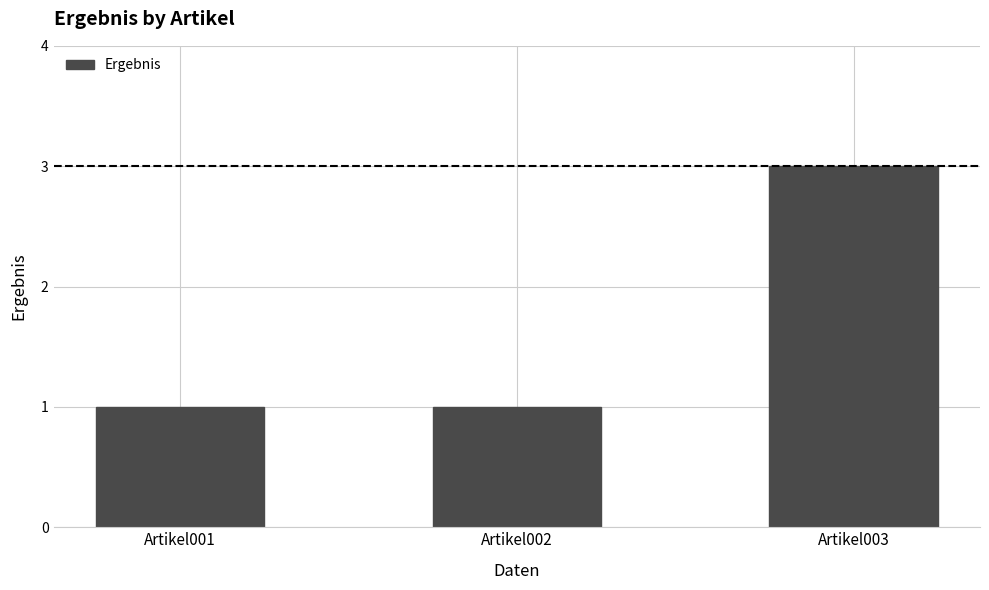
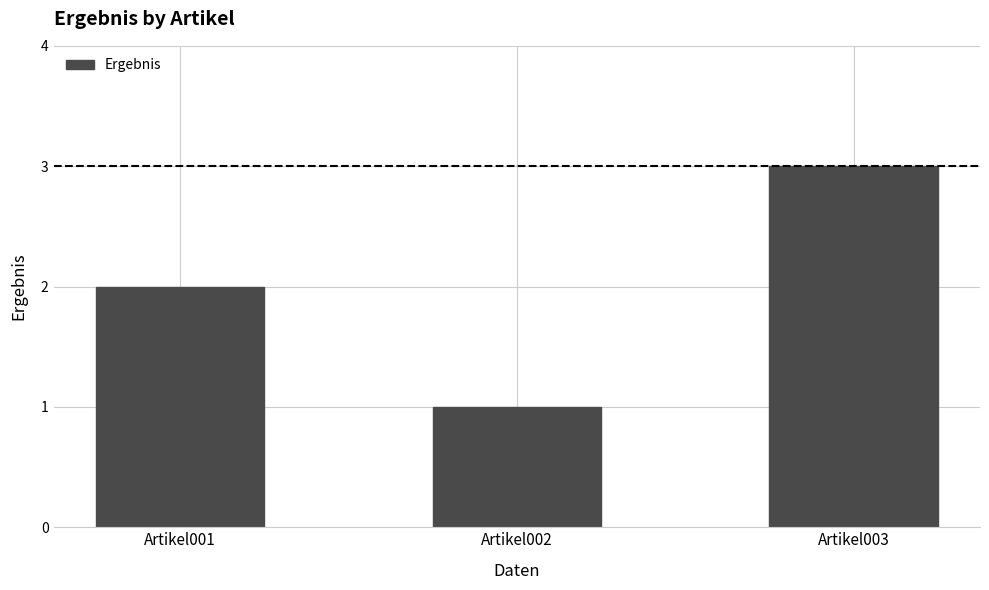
  {
-   "Artikel001": 1,
+   "Artikel001": 2,
    "Artikel002": 1,
    "Artikel003": 3
  }
